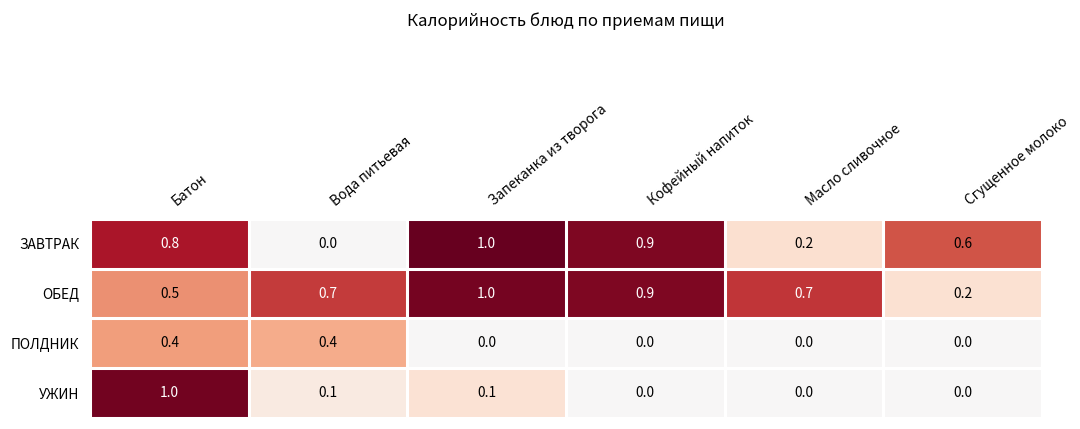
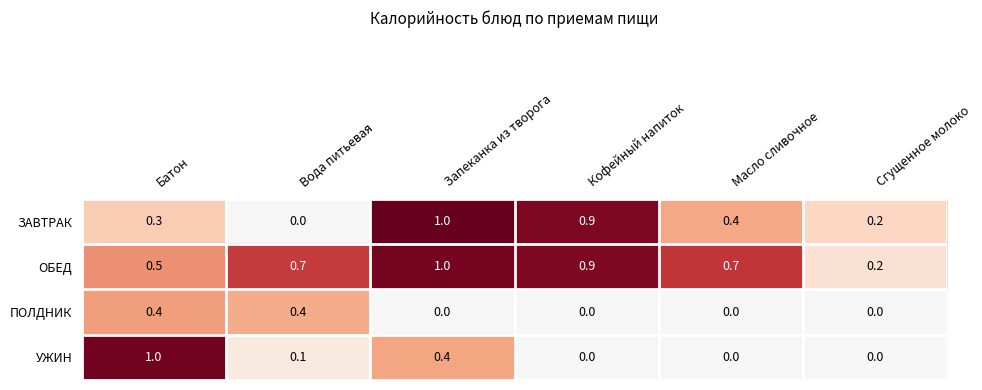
  {
    "ЗАВТРАК": {
-     "Батон": 0.8,
+     "Батон": 0.3,
      "Вода питьевая": 0.0,
      "Запеканка из творога": 1.0,
      "Кофейный напиток": 0.9,
-     "Масло сливочное": 0.2,
-     "Сгущенное молоко": 0.6
+     "Масло сливочное": 0.4,
+     "Сгущенное молоко": 0.2
    },
    "ОБЕД": {
      "Батон": 0.5,
      "Вода питьевая": 0.7,
      "Запеканка из творога": 1.0,
      "Кофейный напиток": 0.9,
      "Масло сливочное": 0.7,
      "Сгущенное молоко": 0.2
    },
    "ПОЛДНИК": {
      "Батон": 0.4,
      "Вода питьевая": 0.4,
      "Запеканка из творога": 0.0,
      "Кофейный напиток": 0.0,
      "Масло сливочное": 0.0,
      "Сгущенное молоко": 0.0
    },
    "УЖИН": {
      "Батон": 1.0,
      "Вода питьевая": 0.1,
-     "Запеканка из творога": 0.1,
+     "Запеканка из творога": 0.4,
      "Кофейный напиток": 0.0,
      "Масло сливочное": 0.0,
      "Сгущенное молоко": 0.0
    }
  }
